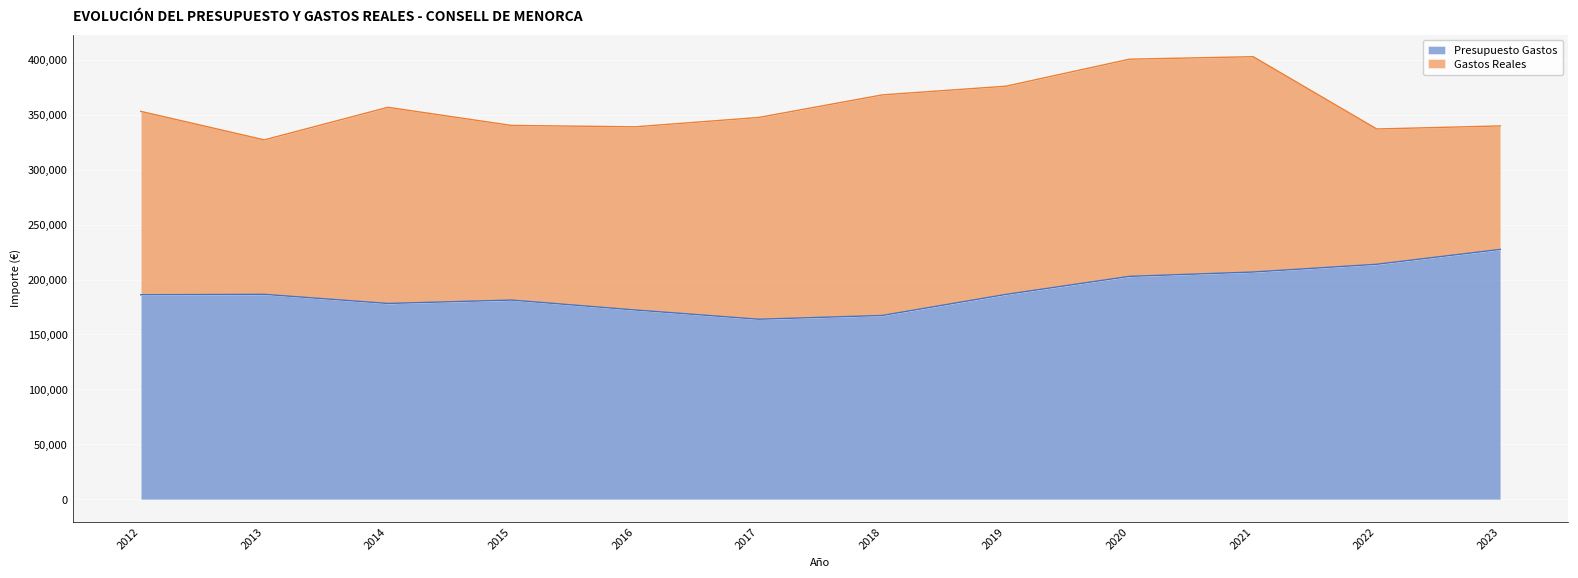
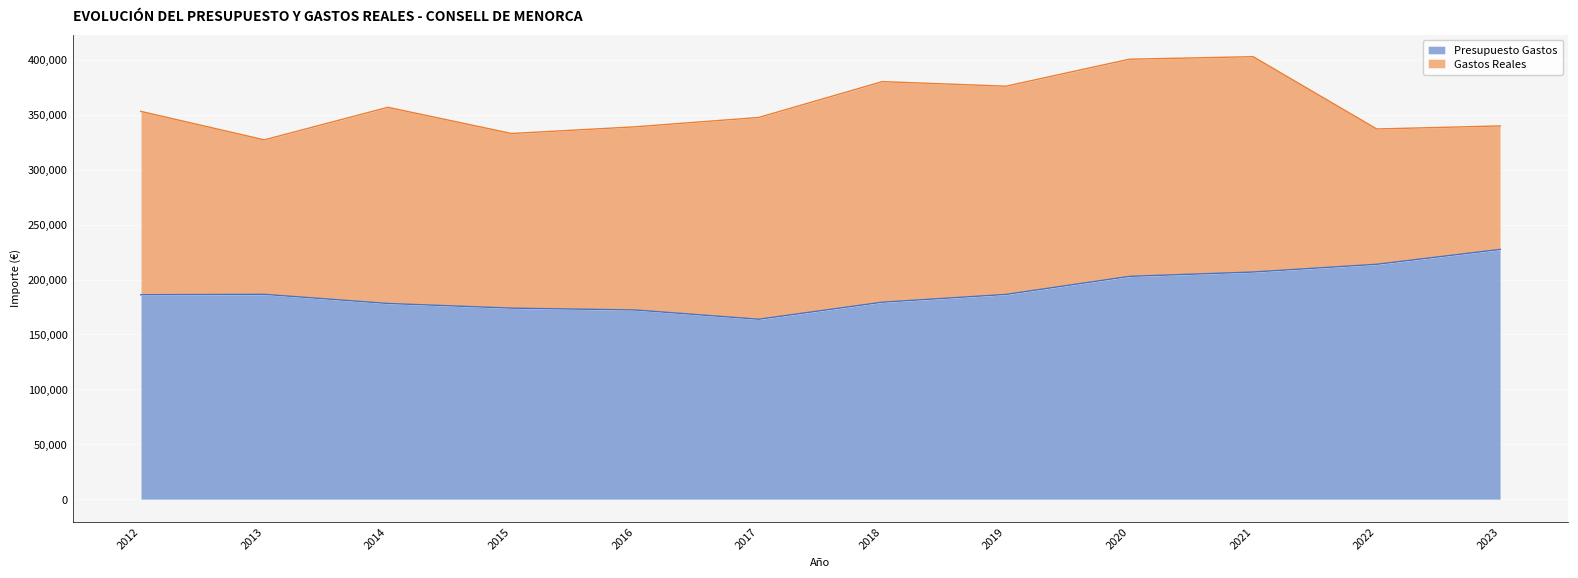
  {
    "Presupuesto Gastos": {
      "2012": "186,000",
      "2013": "187,000",
      "2014": "178,000",
-     "2015": "181,000",
+     "2015": "174,000",
      "2016": "172,000",
      "2017": "164,000",
-     "2018": "167,000",
+     "2018": "179,000",
      "2019": "186,000",
      "2020": "203,000",
      "2021": "207,000",
      "2022": "214,000",
      "2023": "227,000"
    },
    "Gastos Reales": {
      "2012": "167,000",
      "2013": "141,000",
      "2014": "178,000",
      "2015": "159,000",
      "2016": "167,000",
      "2017": "184,000",
      "2018": "201,000",
      "2019": "189,000",
      "2020": "198,000",
      "2021": "196,000",
      "2022": "123,000",
      "2023": "112,000"
    }
  }
